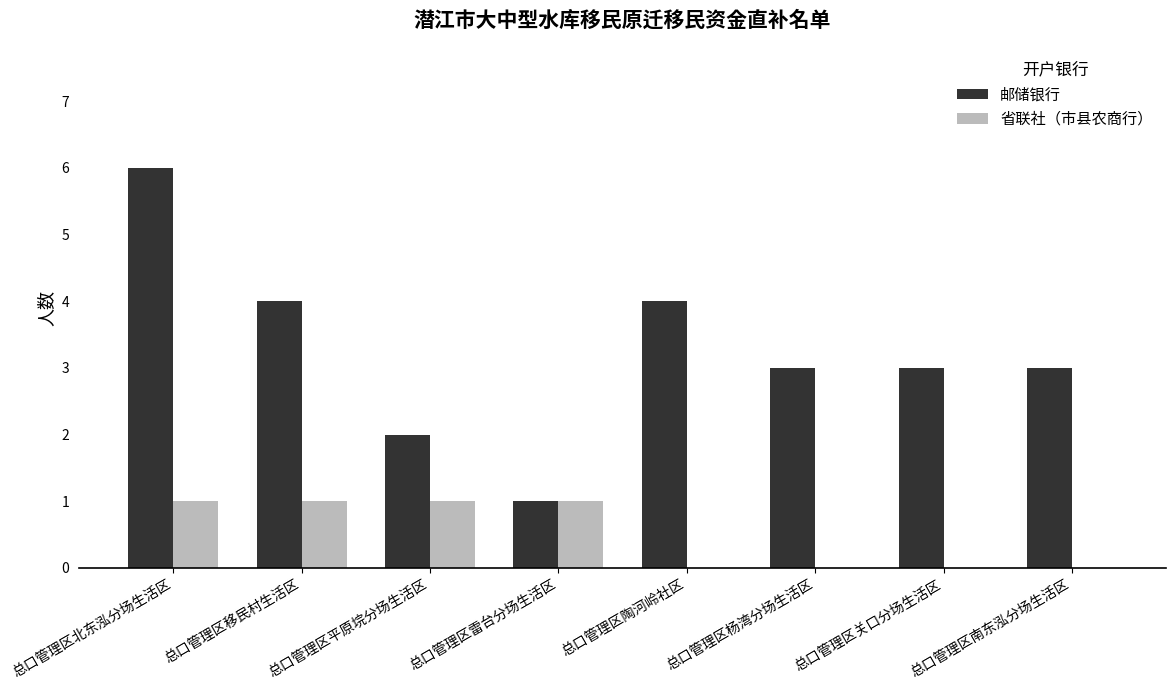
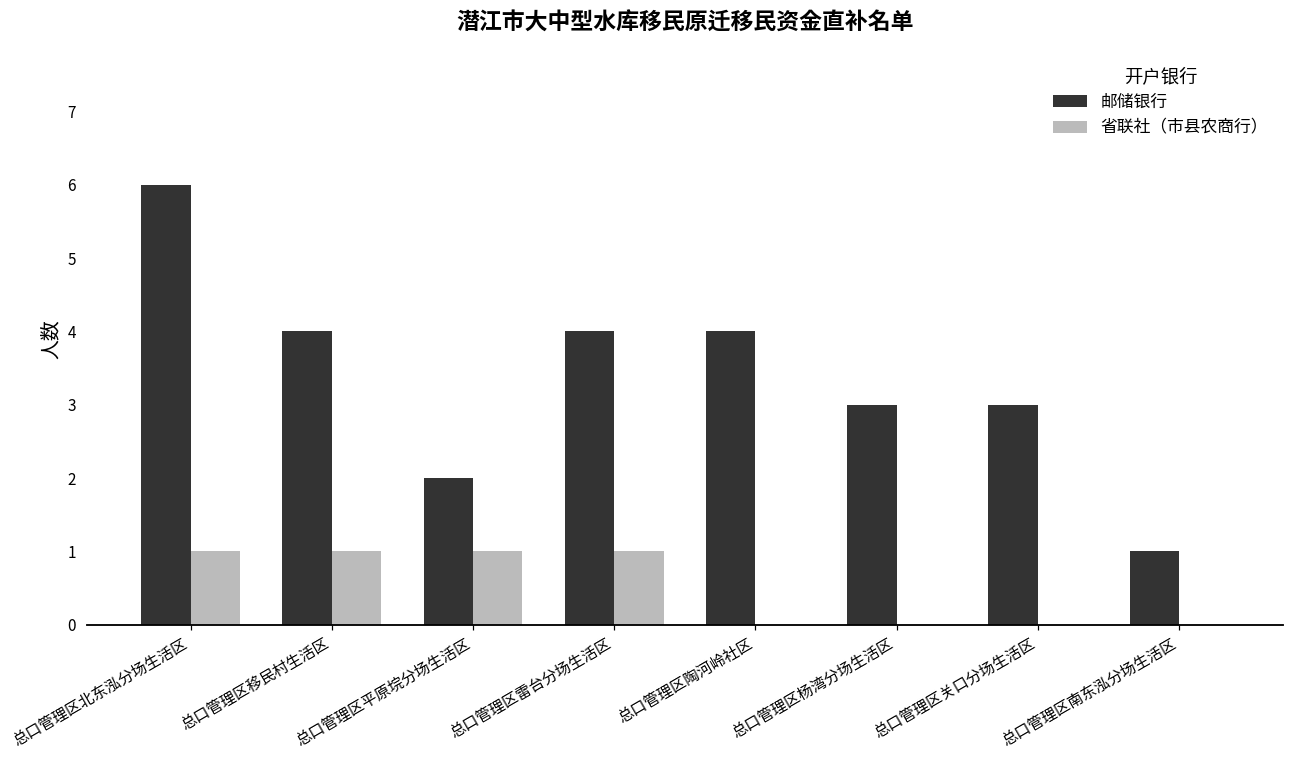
  {
    "邮储银行": {
      "总口管理区北东泓分场生活区": 6,
      "总口管理区移民村生活区": 4,
      "总口管理区平原垸分场生活区": 2,
-     "总口管理区雷台分场生活区": 1,
+     "总口管理区雷台分场生活区": 4,
      "总口管理区陶河岭社区": 4,
      "总口管理区杨湾分场生活区": 3,
      "总口管理区关口分场生活区": 3,
-     "总口管理区南东泓分场生活区": 3
+     "总口管理区南东泓分场生活区": 1
    },
    "省联社（市县农商行）": {
      "总口管理区北东泓分场生活区": 1,
      "总口管理区移民村生活区": 1,
      "总口管理区平原垸分场生活区": 1,
      "总口管理区雷台分场生活区": 1,
      "总口管理区陶河岭社区": 0,
      "总口管理区杨湾分场生活区": 0,
      "总口管理区关口分场生活区": 0,
      "总口管理区南东泓分场生活区": 0
    }
  }
